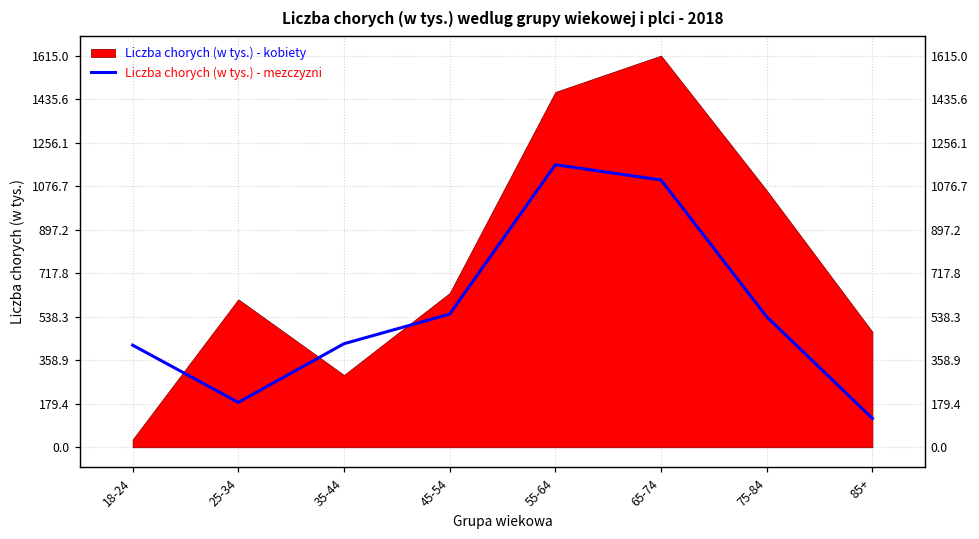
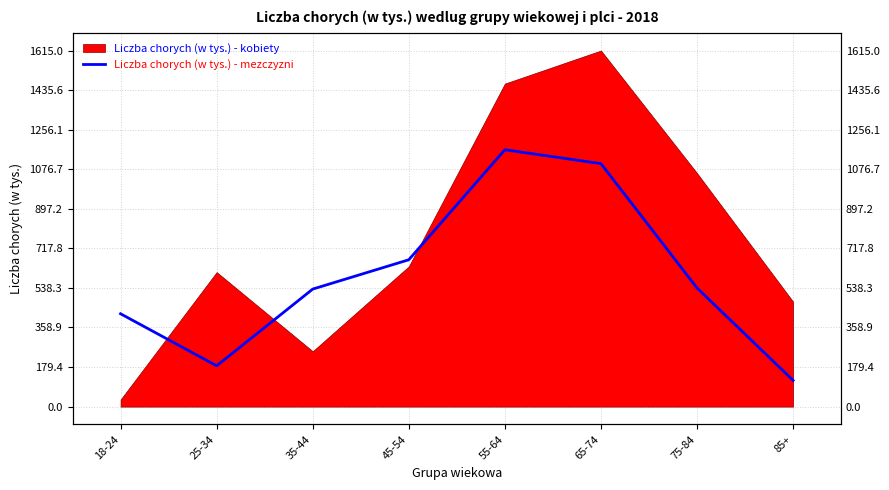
  {
    "Liczba chorych (w tys.) - mezczyzni": {
      "18-24": 420,
      "25-34": 190,
-     "35-44": 430,
-     "45-54": 550,
+     "35-44": 530,
+     "45-54": 670,
      "55-64": 1170,
      "65-74": 1100,
      "75-84": 540,
      "85+": 120
    },
    "Liczba chorych (w tys.) - kobiety": {
      "18-24": 30,
      "25-34": 610,
-     "35-44": 300,
+     "35-44": 250,
      "45-54": 640,
      "55-64": 1470,
      "65-74": 1620,
      "75-84": 1060,
      "85+": 480
    }
  }
